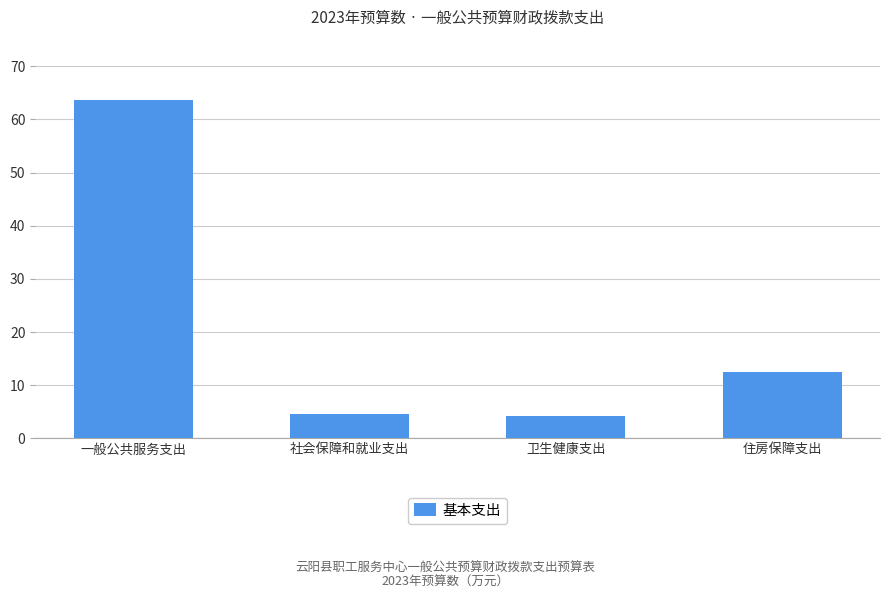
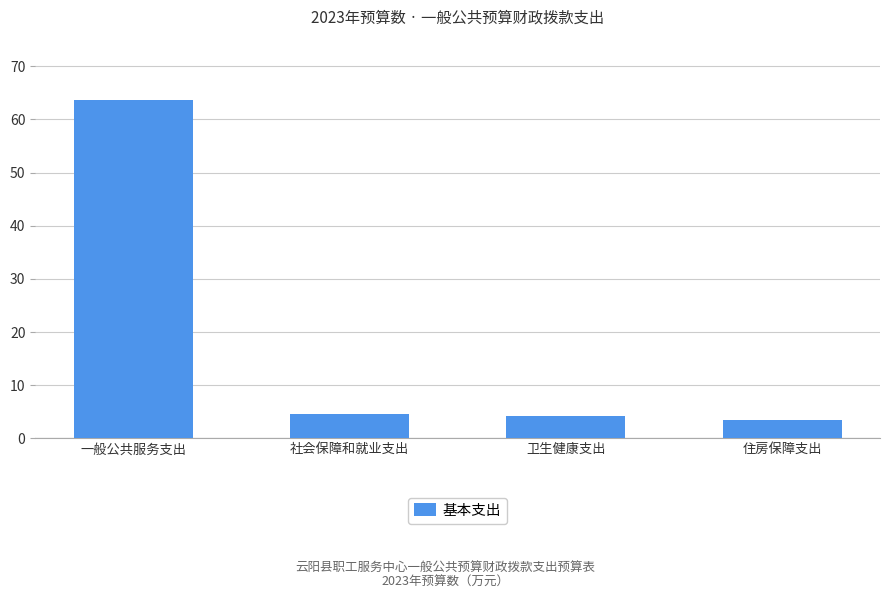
  {
    "一般公共服务支出": 64,
    "社会保障和就业支出": 5,
    "卫生健康支出": 4,
-   "住房保障支出": 12
+   "住房保障支出": 3
  }
